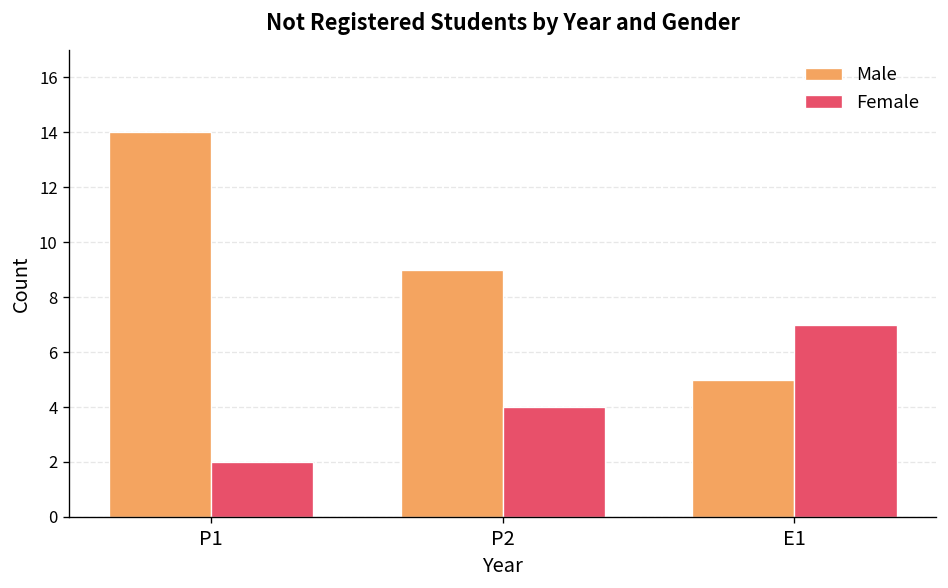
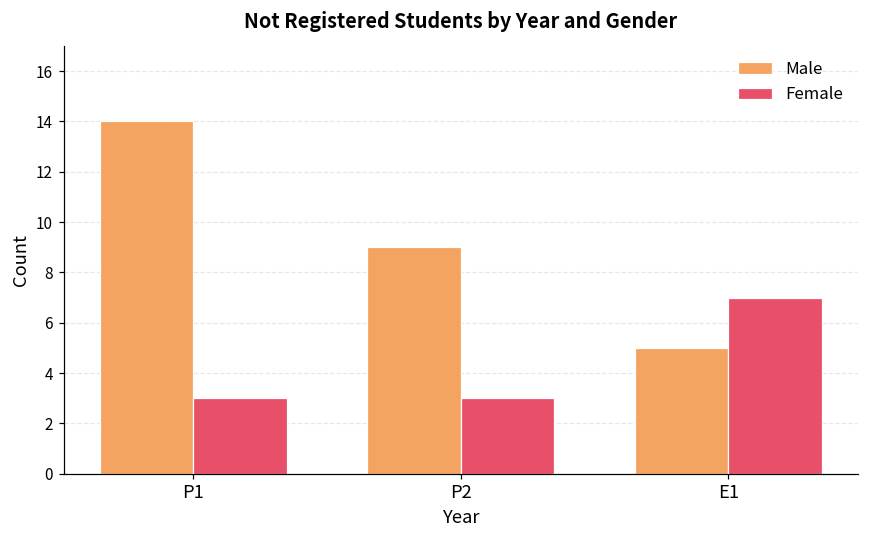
  {
    "Male": {
      "P1": 14,
      "P2": 9,
      "E1": 5
    },
    "Female": {
-     "P1": 2,
-     "P2": 4,
+     "P1": 3,
+     "P2": 3,
      "E1": 7
    }
  }
